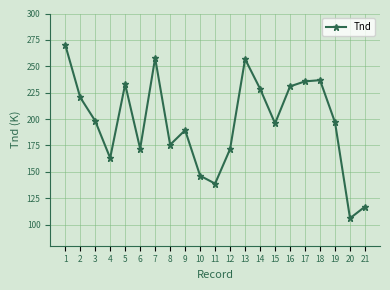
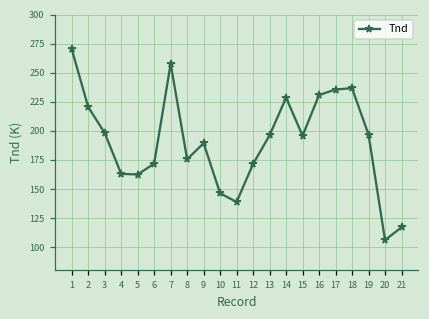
  {
    "1": 271,
    "2": 221,
    "3": 198,
    "4": 163,
-   "5": 233,
+   "5": 163,
    "6": 172,
    "7": 258,
    "8": 176,
    "9": 189,
    "10": 146,
    "11": 139,
    "12": 172,
-   "13": 257,
+   "13": 196,
    "14": 229,
    "15": 196,
    "16": 231,
    "17": 236,
    "18": 237,
    "19": 197,
    "20": 106,
    "21": 117
  }
